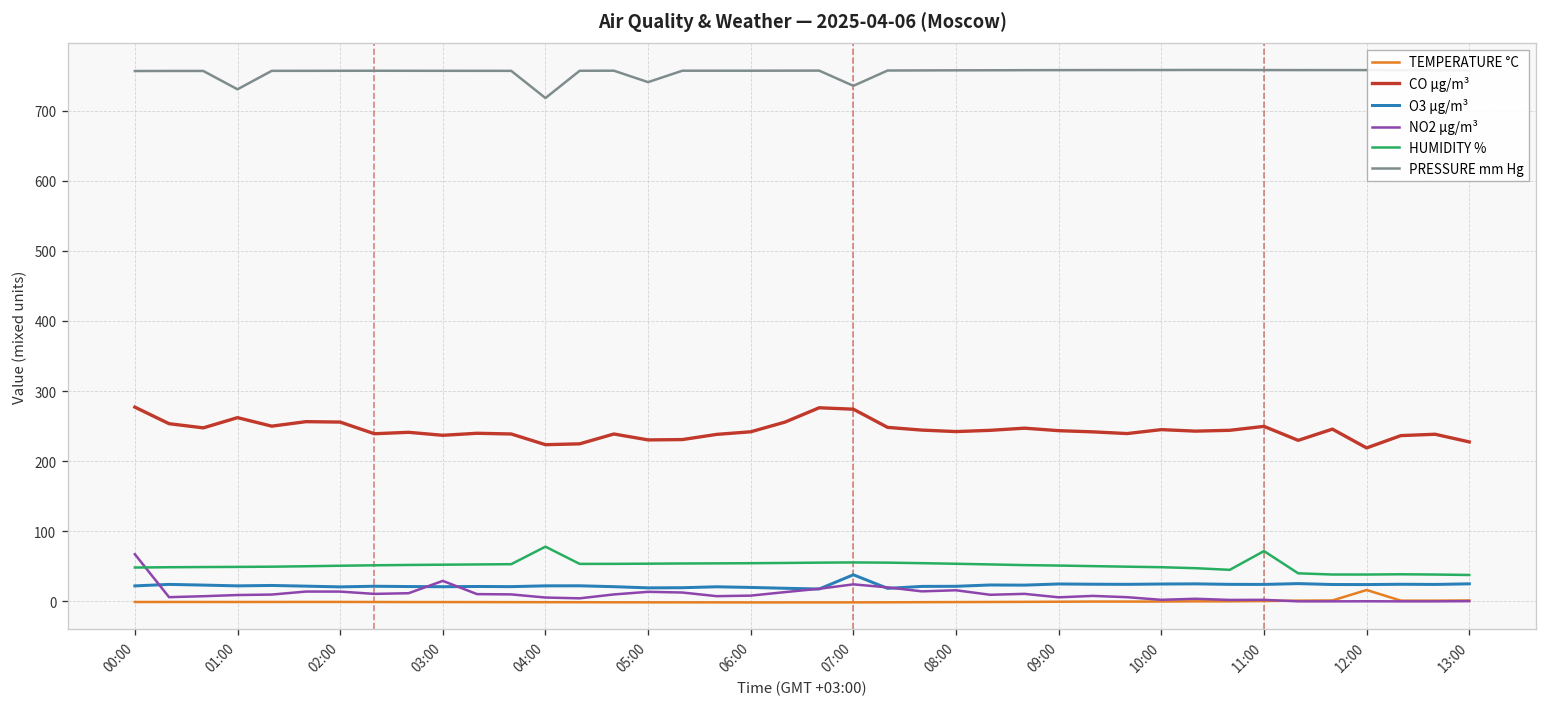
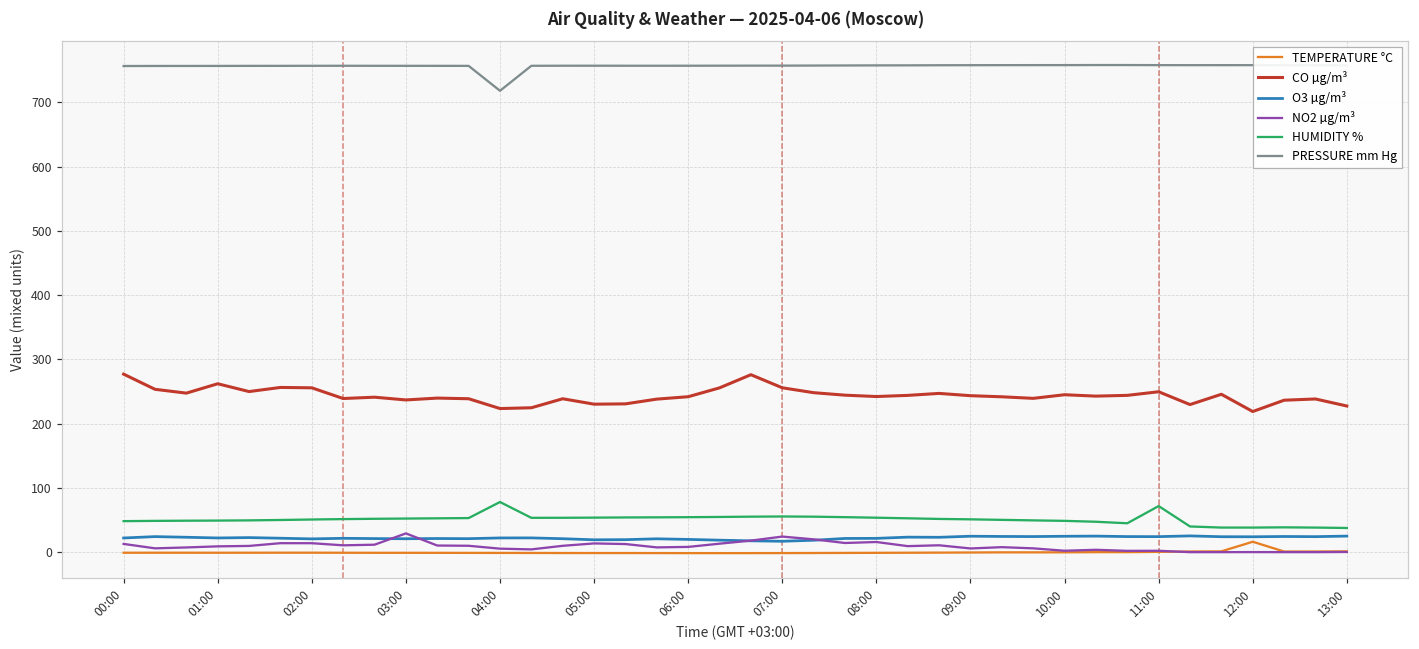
  {
    "TEMPERATURE °C": {
      "00:00": 0,
      "01:00": 0,
      "02:00": 0,
      "03:00": 0,
      "04:00": 0,
      "05:00": 0,
      "06:00": 0,
      "07:00": 0,
      "08:00": 0,
      "09:00": 0,
      "12:00": 20
    },
    "CO µg/m³": {
      "00:00": 280,
      "01:00": 260,
      "02:00": 260,
      "03:00": 240,
      "04:00": 220,
      "05:00": 230,
      "06:00": 240,
-     "07:00": 270,
+     "07:00": 260,
      "08:00": 240,
      "09:00": 240,
      "10:00": 240,
      "11:00": 250,
      "12:00": 220,
      "13:00": 230
    },
    "O3 µg/m³": {
      "00:00": 20,
      "01:00": 20,
      "02:00": 20,
      "03:00": 20,
      "04:00": 20,
      "05:00": 20,
      "06:00": 20,
-     "07:00": 40,
+     "07:00": 20,
      "08:00": 20,
      "09:00": 20,
      "10:00": 20,
      "11:00": 20,
      "12:00": 20,
      "13:00": 20
    },
    "NO2 µg/m³": {
-     "00:00": 70,
+     "00:00": 10,
      "01:00": 10,
      "02:00": 10,
      "03:00": 30,
      "04:00": 10,
      "05:00": 10,
      "06:00": 10,
      "07:00": 20,
      "08:00": 20,
      "09:00": 10,
      "12:00": 0
    },
    "HUMIDITY %": {
      "00:00": 50,
      "01:00": 50,
      "02:00": 50,
      "03:00": 50,
      "04:00": 80,
      "05:00": 50,
      "06:00": 50,
      "07:00": 60,
      "08:00": 50,
      "09:00": 50,
      "10:00": 50,
      "11:00": 70,
      "12:00": 40,
      "13:00": 40
    },
    "PRESSURE mm Hg": {
      "00:00": 760,
-     "01:00": 730,
+     "01:00": 760,
      "02:00": 760,
      "03:00": 760,
      "04:00": 720,
-     "05:00": 740,
+     "05:00": 760,
      "06:00": 760,
-     "07:00": 740,
+     "07:00": 760,
      "08:00": 760,
      "09:00": 760,
      "10:00": 760,
      "11:00": 760
    }
  }
